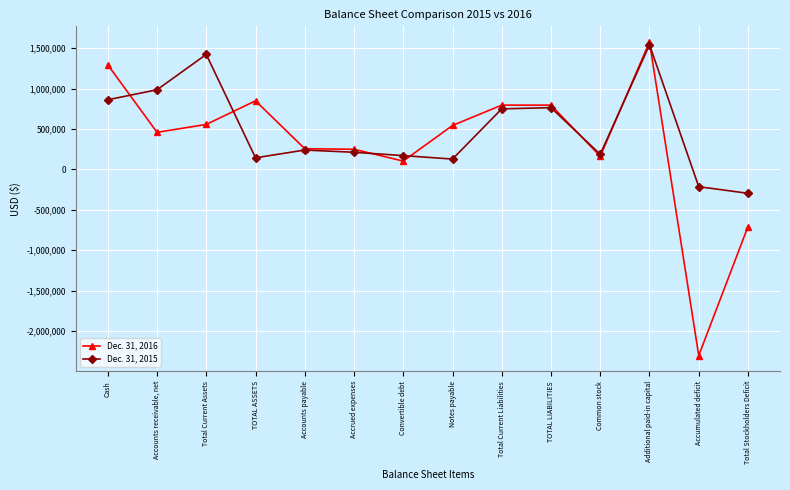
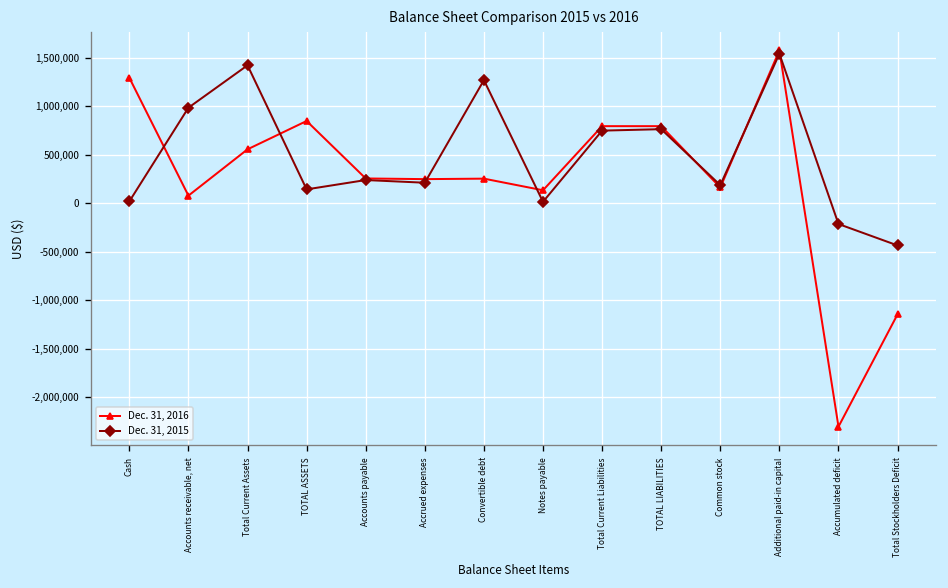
  {
    "Dec. 31, 2016": {
      "Cash": "1,300,000",
-     "Accounts receivable, net": "500,000",
+     "Accounts receivable, net": "100,000",
      "Total Current Assets": "600,000",
      "TOTAL ASSETS": "800,000",
      "Accrued expenses": "200,000",
-     "Convertible debt": "100,000",
-     "Notes payable": "500,000",
+     "Convertible debt": "300,000",
+     "Notes payable": "100,000",
      "Total Current Liabilities": "800,000",
      "Additional paid-in capital": "1,600,000",
      "Accumulated deficit": "-2,300,000",
-     "Total Stockholders Deficit": "-700,000"
+     "Total Stockholders Deficit": "-1,100,000"
    },
    "Dec. 31, 2015": {
-     "Cash": "900,000",
+     "Cash": "0",
      "Accounts receivable, net": "1,000,000",
      "Total Current Assets": "1,400,000",
      "TOTAL ASSETS": "100,000",
      "Accrued expenses": "200,000",
-     "Convertible debt": "200,000",
-     "Notes payable": "100,000",
+     "Convertible debt": "1,300,000",
+     "Notes payable": "0",
      "Total Current Liabilities": "700,000",
      "Additional paid-in capital": "1,500,000",
      "Accumulated deficit": "-200,000",
-     "Total Stockholders Deficit": "-300,000"
+     "Total Stockholders Deficit": "-400,000"
    }
  }
